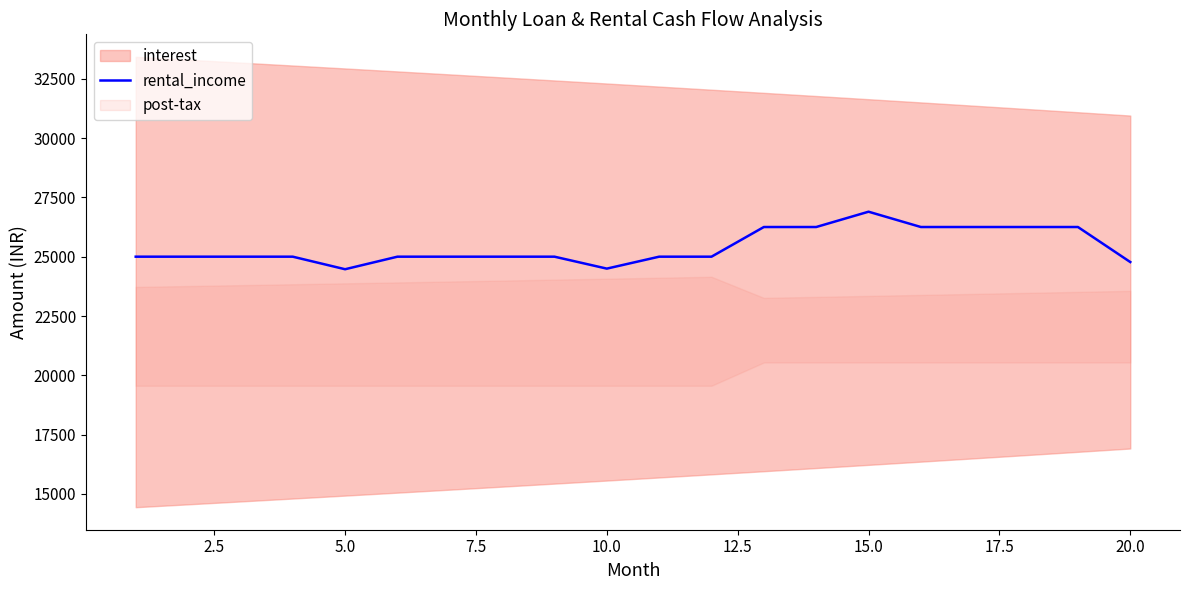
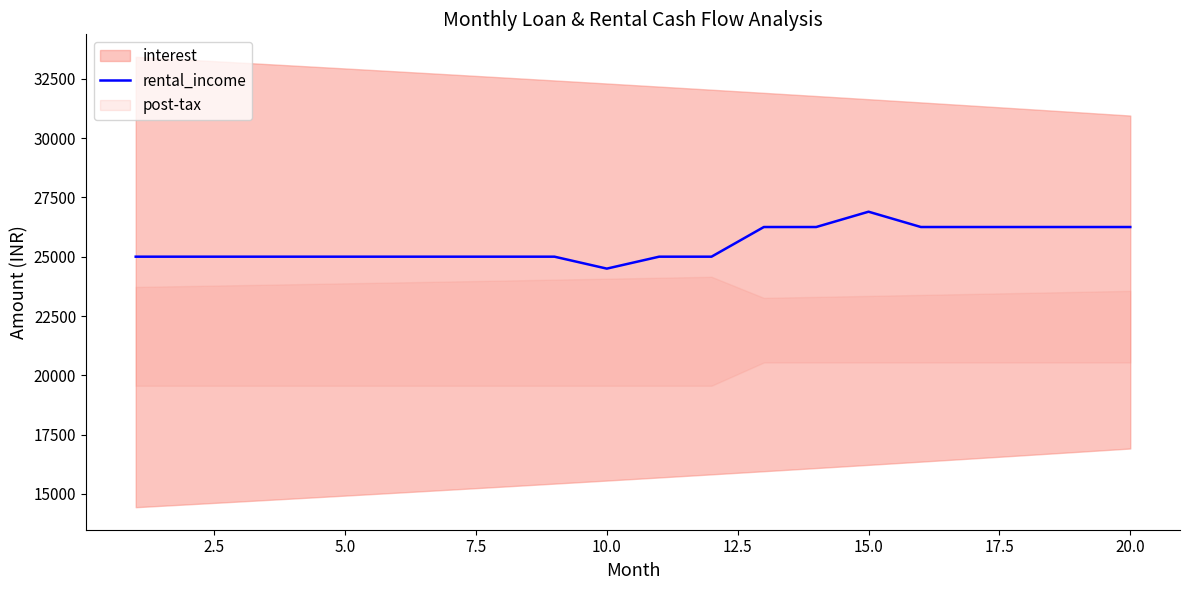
  {
    "rental_income": {
-     "5.0": 24500,
+     "5.0": 25000,
      "10.0": 24500,
      "15.0": 26900,
-     "20.0": 24800
+     "20.0": 26300
    }
  }
